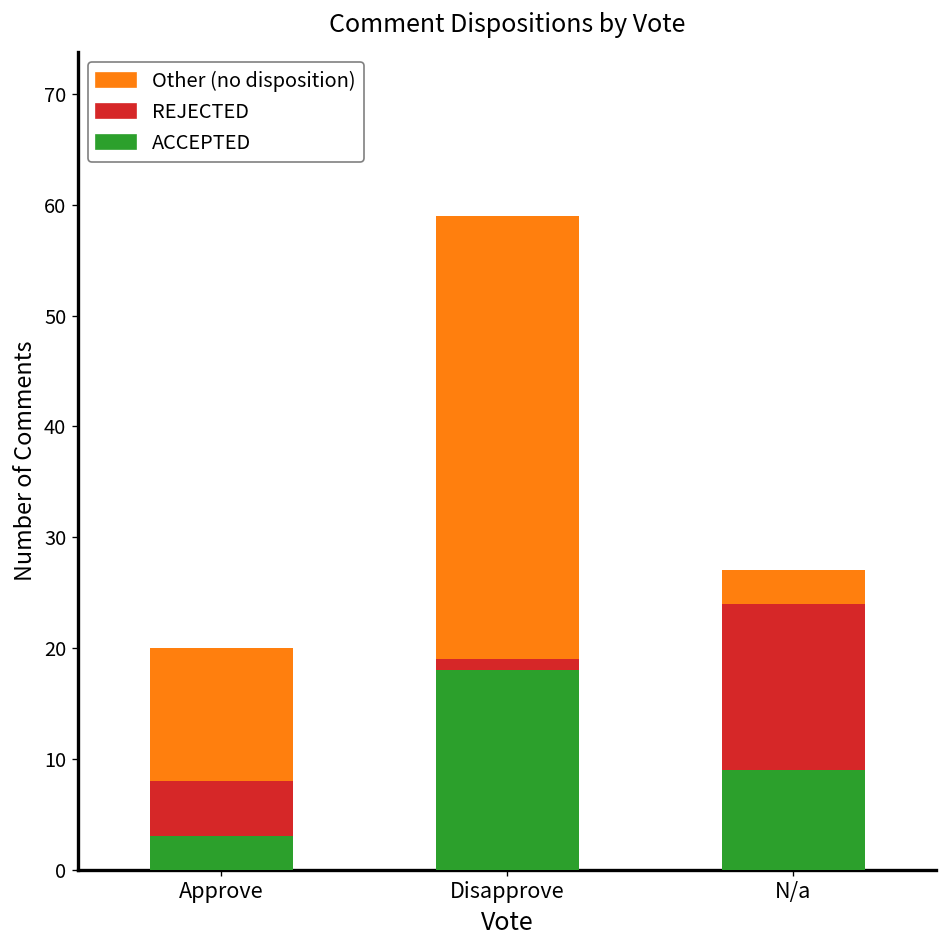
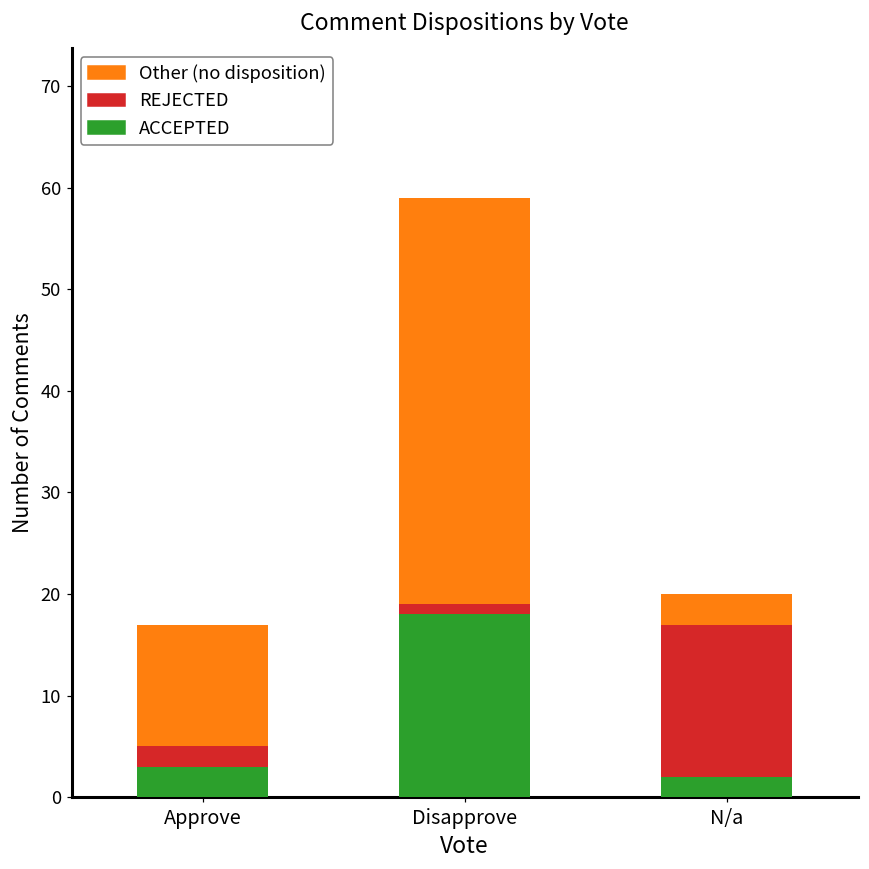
  {
    "ACCEPTED": {
      "Approve": 3,
      "Disapprove": 18,
-     "N/a": 9
+     "N/a": 2
    },
    "REJECTED": {
-     "Approve": 5,
+     "Approve": 2,
      "Disapprove": 1,
      "N/a": 15
    }
  }
